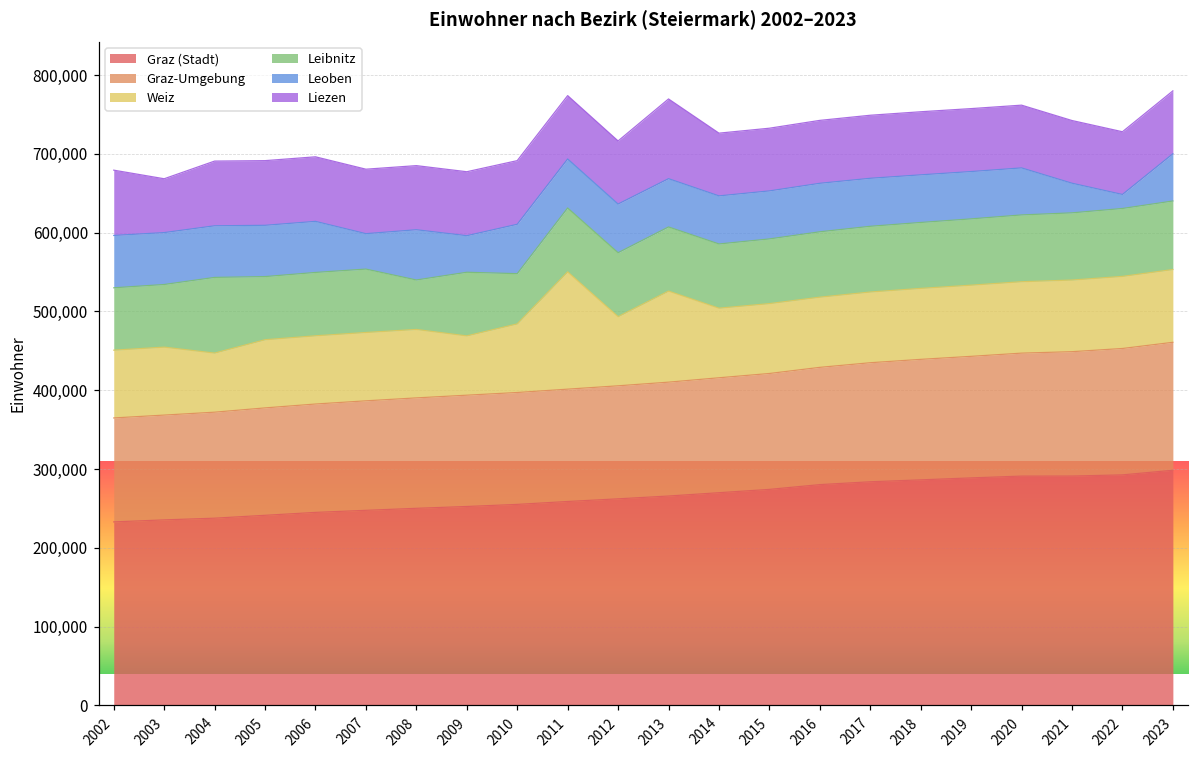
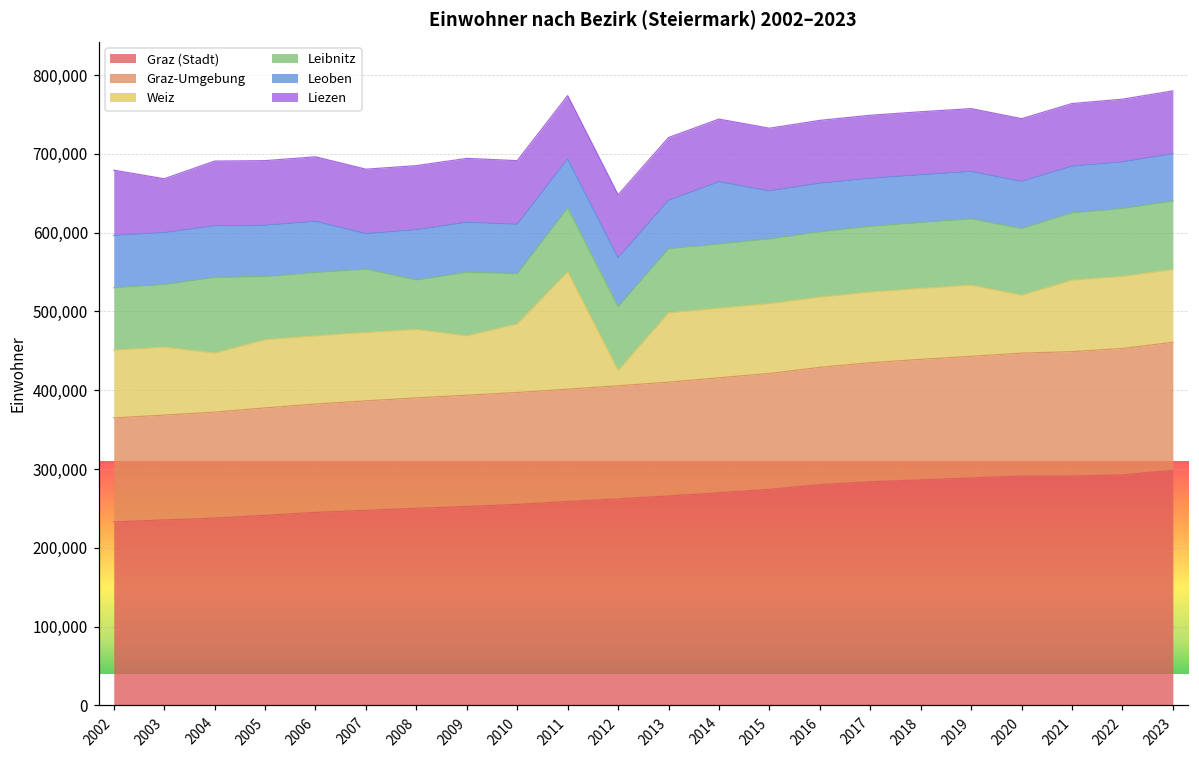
  {
    "Weiz": {
      "2002": "90,000",
      "2003": "90,000",
      "2004": "80,000",
      "2005": "90,000",
      "2006": "90,000",
      "2007": "90,000",
      "2008": "90,000",
      "2009": "80,000",
      "2010": "90,000",
      "2011": "150,000",
-     "2012": "90,000",
-     "2013": "120,000",
+     "2012": "20,000",
+     "2013": "90,000",
      "2014": "90,000",
      "2015": "90,000",
      "2016": "90,000",
      "2017": "90,000",
      "2018": "90,000",
      "2019": "90,000",
-     "2020": "90,000",
+     "2020": "70,000",
      "2021": "90,000",
      "2022": "90,000",
      "2023": "90,000"
    },
    "Leibnitz": {
      "2002": "80,000",
      "2003": "80,000",
      "2004": "100,000",
      "2005": "80,000",
      "2006": "80,000",
      "2007": "80,000",
      "2008": "60,000",
      "2009": "80,000",
      "2010": "60,000",
      "2011": "80,000",
      "2012": "80,000",
      "2013": "80,000",
      "2014": "80,000",
      "2015": "80,000",
      "2016": "80,000",
      "2017": "80,000",
      "2018": "80,000",
      "2019": "80,000",
      "2020": "80,000",
      "2021": "90,000",
      "2022": "90,000",
      "2023": "90,000"
    },
    "Leoben": {
      "2002": "70,000",
      "2003": "70,000",
      "2004": "70,000",
      "2005": "70,000",
      "2006": "60,000",
      "2007": "40,000",
      "2008": "60,000",
-     "2009": "50,000",
+     "2009": "60,000",
      "2010": "60,000",
      "2011": "60,000",
      "2012": "60,000",
      "2013": "60,000",
-     "2014": "60,000",
+     "2014": "80,000",
      "2015": "60,000",
      "2016": "60,000",
      "2017": "60,000",
      "2018": "60,000",
      "2019": "60,000",
      "2020": "60,000",
-     "2021": "40,000",
-     "2022": "20,000",
+     "2021": "60,000",
+     "2022": "60,000",
      "2023": "60,000"
    },
    "Liezen": {
      "2002": "80,000",
      "2003": "70,000",
      "2004": "80,000",
      "2005": "80,000",
      "2006": "80,000",
      "2007": "80,000",
      "2008": "80,000",
      "2009": "80,000",
      "2010": "80,000",
      "2011": "80,000",
      "2012": "80,000",
-     "2013": "100,000",
+     "2013": "80,000",
      "2014": "80,000",
      "2015": "80,000",
      "2016": "80,000",
      "2017": "80,000",
      "2018": "80,000",
      "2019": "80,000",
      "2020": "80,000",
      "2021": "80,000",
      "2022": "80,000",
      "2023": "80,000"
    }
  }
